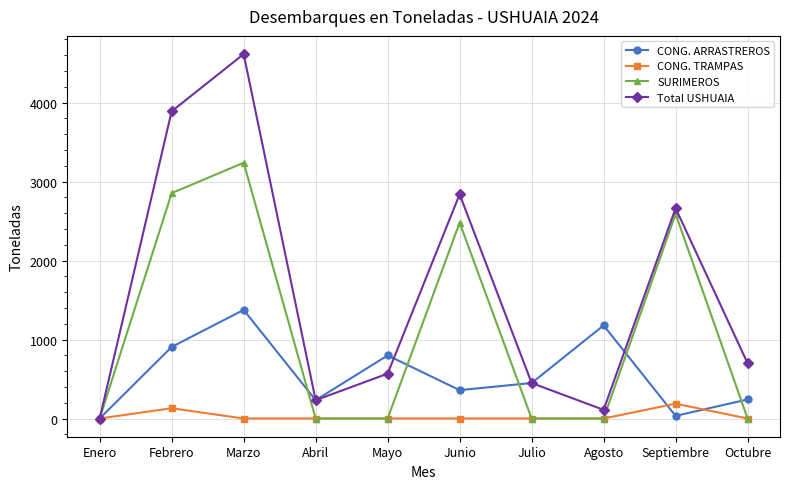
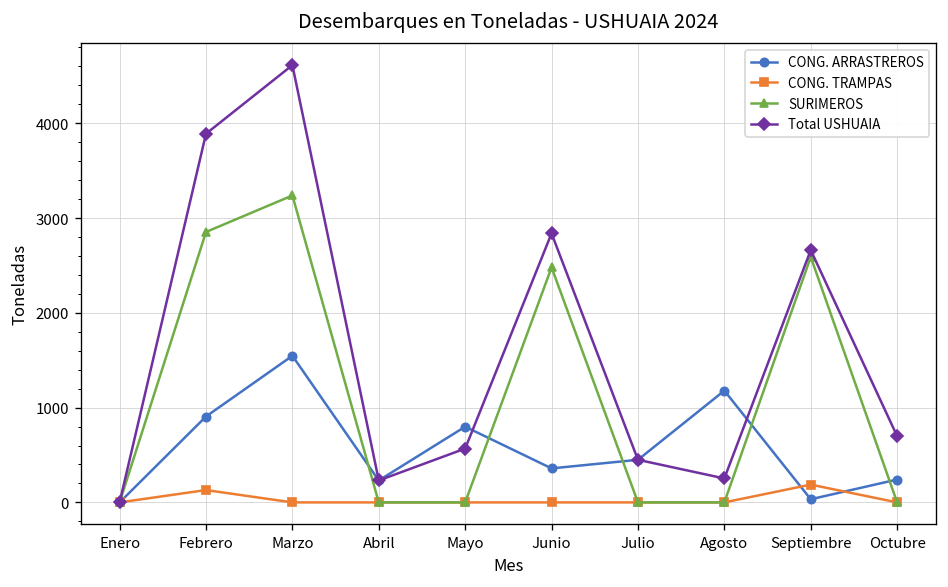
  {
    "CONG. ARRASTREROS": {
      "Febrero": 900,
-     "Marzo": 1400,
+     "Marzo": 1500,
      "Mayo": 800,
      "Junio": 400,
      "Agosto": 1200,
      "Septiembre": 0,
      "Octubre": 200
    },
    "CONG. TRAMPAS": {
      "Febrero": 100,
      "Marzo": 0,
      "Junio": 0,
      "Septiembre": 200
    },
    "SURIMEROS": {
      "Febrero": 2900,
      "Marzo": 3200,
      "Junio": 2500,
      "Septiembre": 2600
    },
    "Total USHUAIA": {
      "Febrero": 3900,
      "Marzo": 4600,
      "Mayo": 600,
      "Junio": 2800,
-     "Agosto": 100,
+     "Agosto": 300,
      "Septiembre": 2700,
      "Octubre": 700
    }
  }
